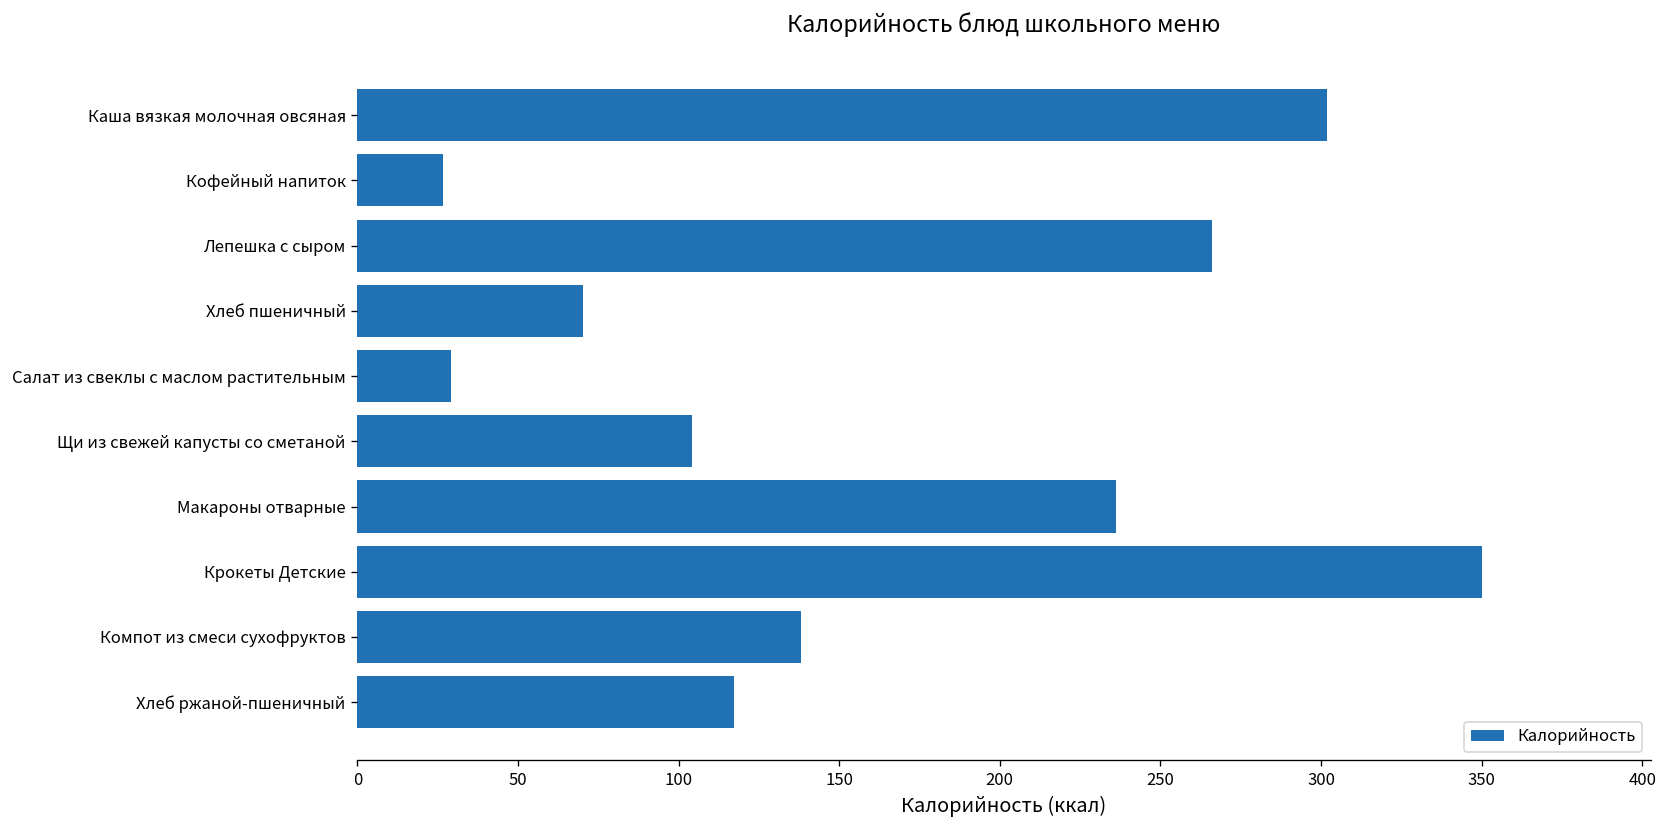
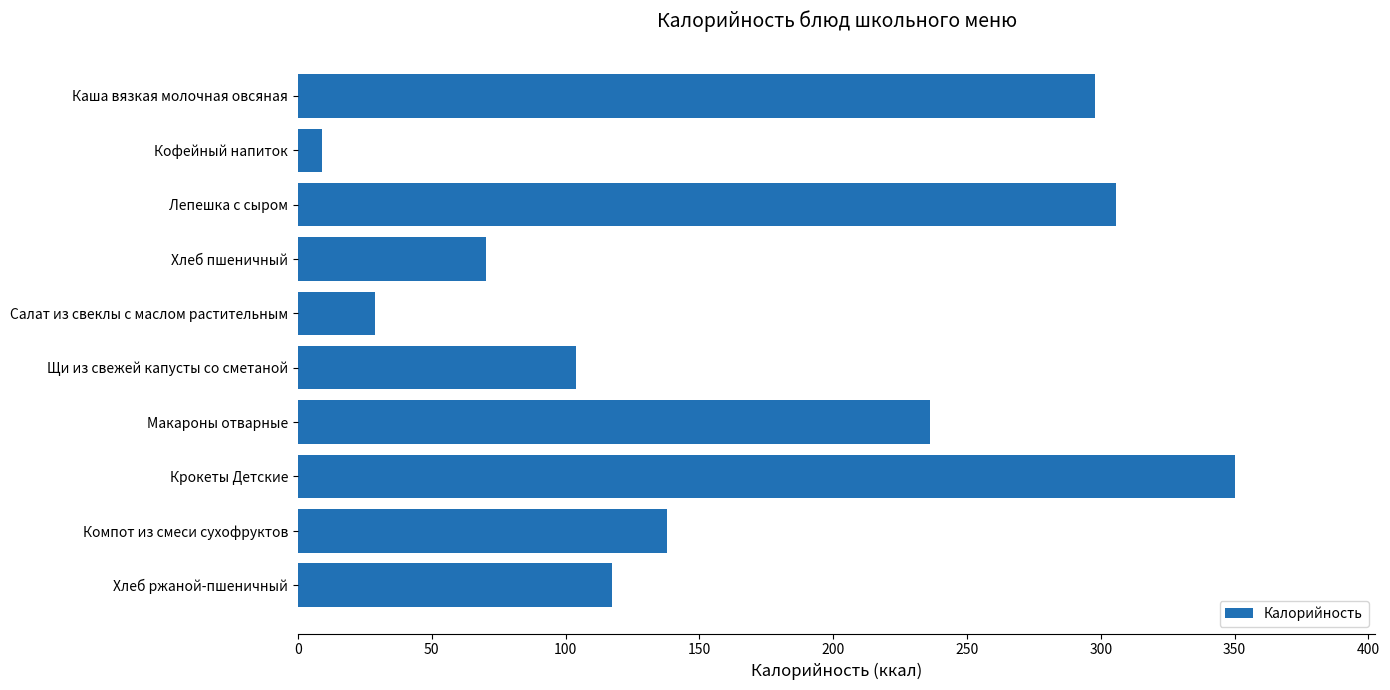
  {
-   "Каша вязкая молочная овсяная": 302,
-   "Кофейный напиток": 27,
-   "Лепешка с сыром": 266,
+   "Каша вязкая молочная овсяная": 298,
+   "Кофейный напиток": 9,
+   "Лепешка с сыром": 306,
    "Хлеб пшеничный": 70,
    "Салат из свеклы с маслом растительным": 29,
    "Щи из свежей капусты со сметаной": 104,
    "Макароны отварные": 236,
    "Крокеты Детские": 350,
    "Компот из смеси сухофруктов": 138,
    "Хлеб ржаной-пшеничный": 117
  }
